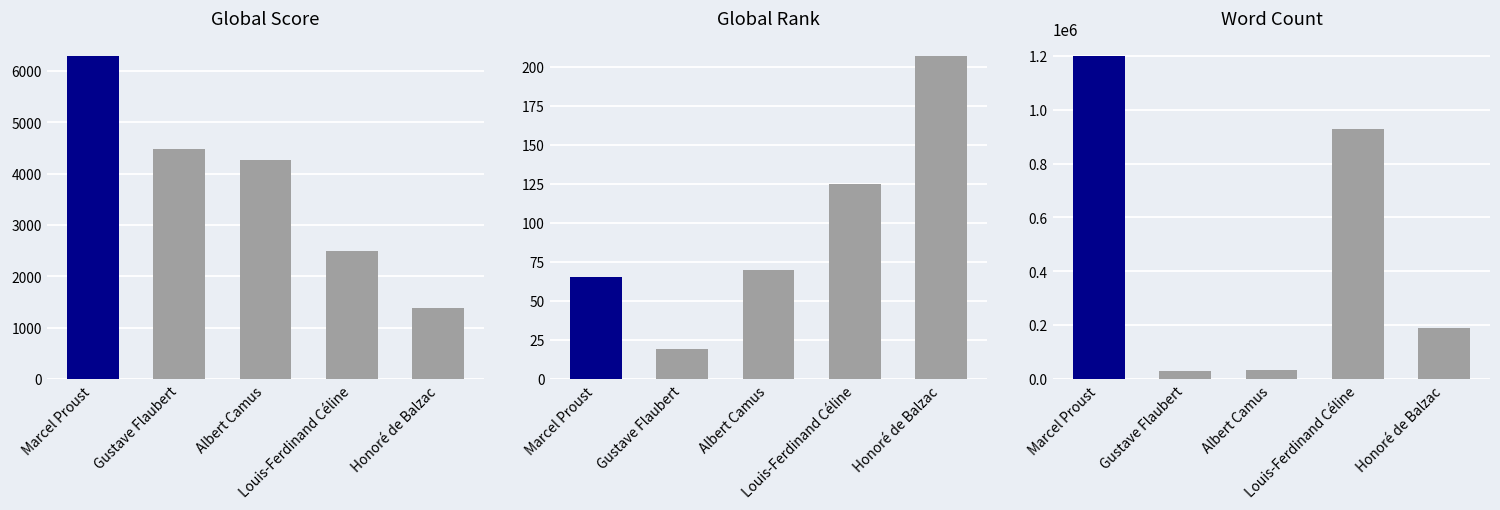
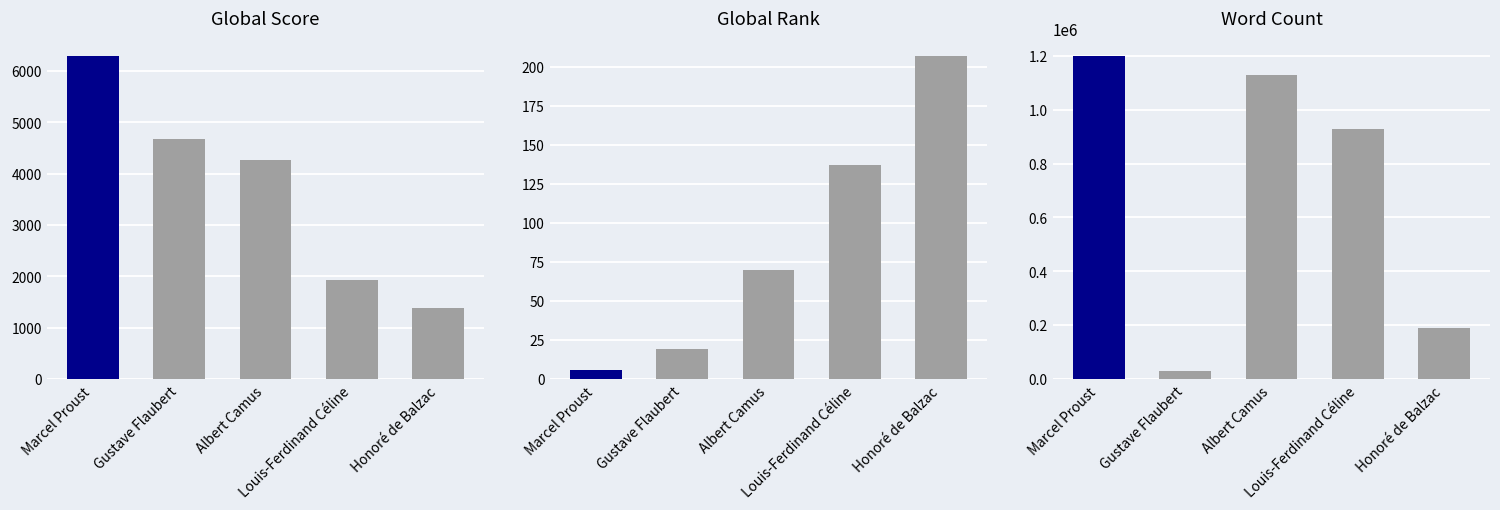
  {
    "Global Score": {
      "Marcel Proust": 6300,
-     "Gustave Flaubert": 4500,
+     "Gustave Flaubert": 4700,
      "Albert Camus": 4300,
-     "Louis-Ferdinand Céline": 2500,
+     "Louis-Ferdinand Céline": 1900,
      "Honoré de Balzac": 1400
    },
    "Global Rank": {
-     "Marcel Proust": 65,
+     "Marcel Proust": 6,
      "Gustave Flaubert": 19,
      "Albert Camus": 70,
-     "Louis-Ferdinand Céline": 125,
+     "Louis-Ferdinand Céline": 137,
      "Honoré de Balzac": 207
    },
    "Word Count": {
      "Marcel Proust": 1200000,
      "Gustave Flaubert": 30000,
-     "Albert Camus": 40000,
+     "Albert Camus": 1130000,
      "Louis-Ferdinand Céline": 930000,
      "Honoré de Balzac": 190000
    }
  }
